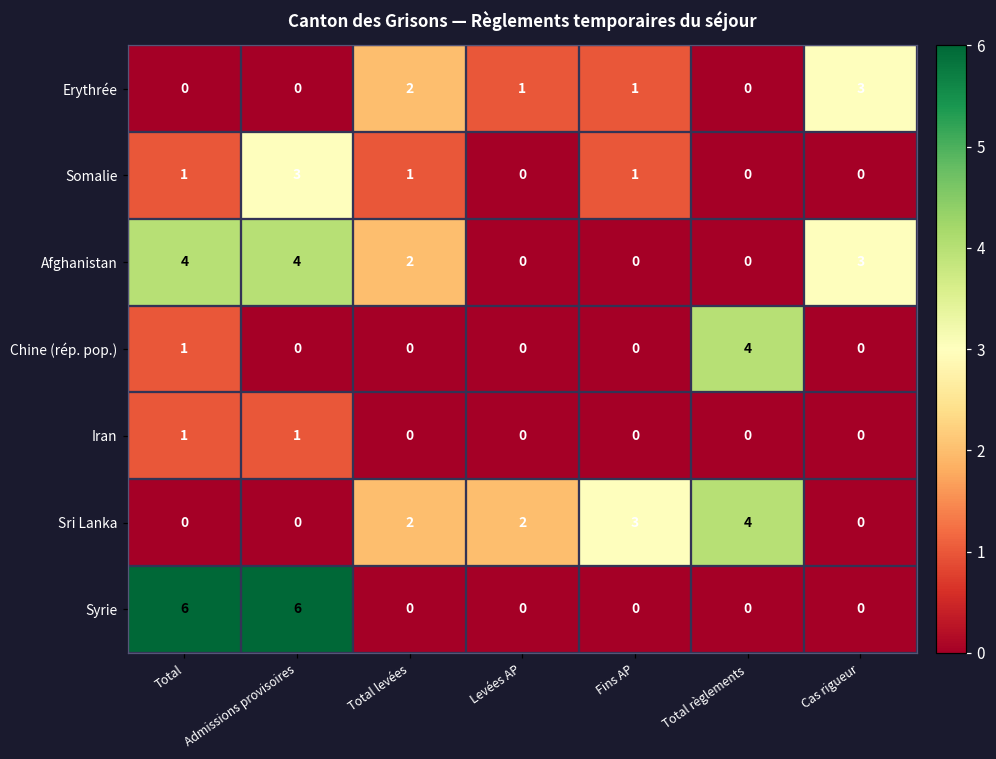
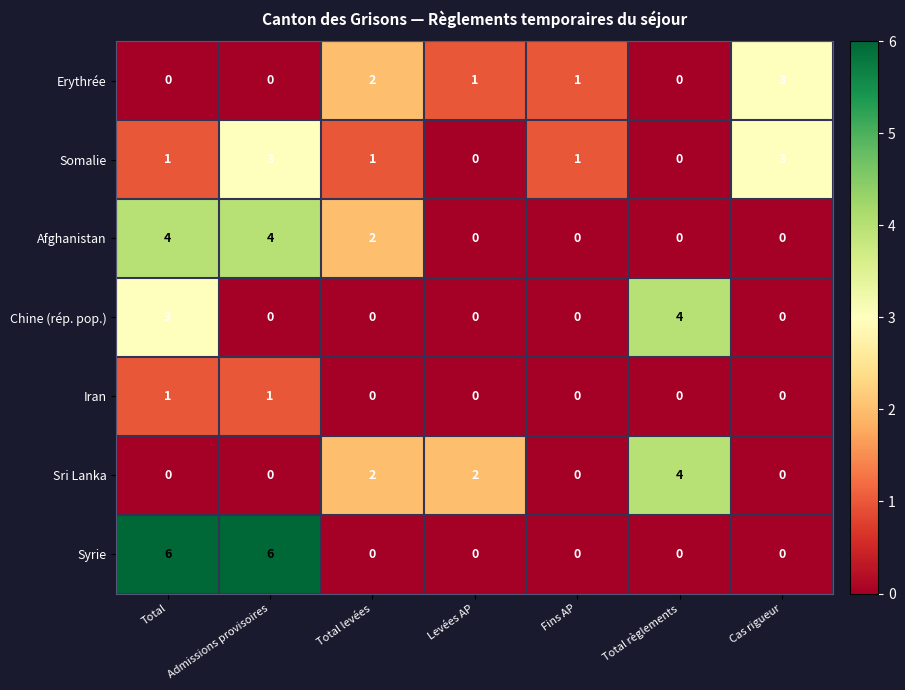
  {
    "Erythrée": {
      "Total": 0,
      "Admissions provisoires": 0,
      "Total levées": 2,
      "Levées AP": 1,
      "Fins AP": 1,
      "Total règlements": 0,
      "Cas rigueur": 3
    },
    "Somalie": {
      "Total": 1,
      "Admissions provisoires": 3,
      "Total levées": 1,
      "Levées AP": 0,
      "Fins AP": 1,
      "Total règlements": 0,
-     "Cas rigueur": 0
+     "Cas rigueur": 3
    },
    "Afghanistan": {
      "Total": 4,
      "Admissions provisoires": 4,
      "Total levées": 2,
      "Levées AP": 0,
      "Fins AP": 0,
      "Total règlements": 0,
-     "Cas rigueur": 3
+     "Cas rigueur": 0
    },
    "Chine (rép. pop.)": {
-     "Total": 1,
+     "Total": 3,
      "Admissions provisoires": 0,
      "Total levées": 0,
      "Levées AP": 0,
      "Fins AP": 0,
      "Total règlements": 4,
      "Cas rigueur": 0
    },
    "Iran": {
      "Total": 1,
      "Admissions provisoires": 1,
      "Total levées": 0,
      "Levées AP": 0,
      "Fins AP": 0,
      "Total règlements": 0,
      "Cas rigueur": 0
    },
    "Sri Lanka": {
      "Total": 0,
      "Admissions provisoires": 0,
      "Total levées": 2,
      "Levées AP": 2,
-     "Fins AP": 3,
+     "Fins AP": 0,
      "Total règlements": 4,
      "Cas rigueur": 0
    },
    "Syrie": {
      "Total": 6,
      "Admissions provisoires": 6,
      "Total levées": 0,
      "Levées AP": 0,
      "Fins AP": 0,
      "Total règlements": 0,
      "Cas rigueur": 0
    }
  }
